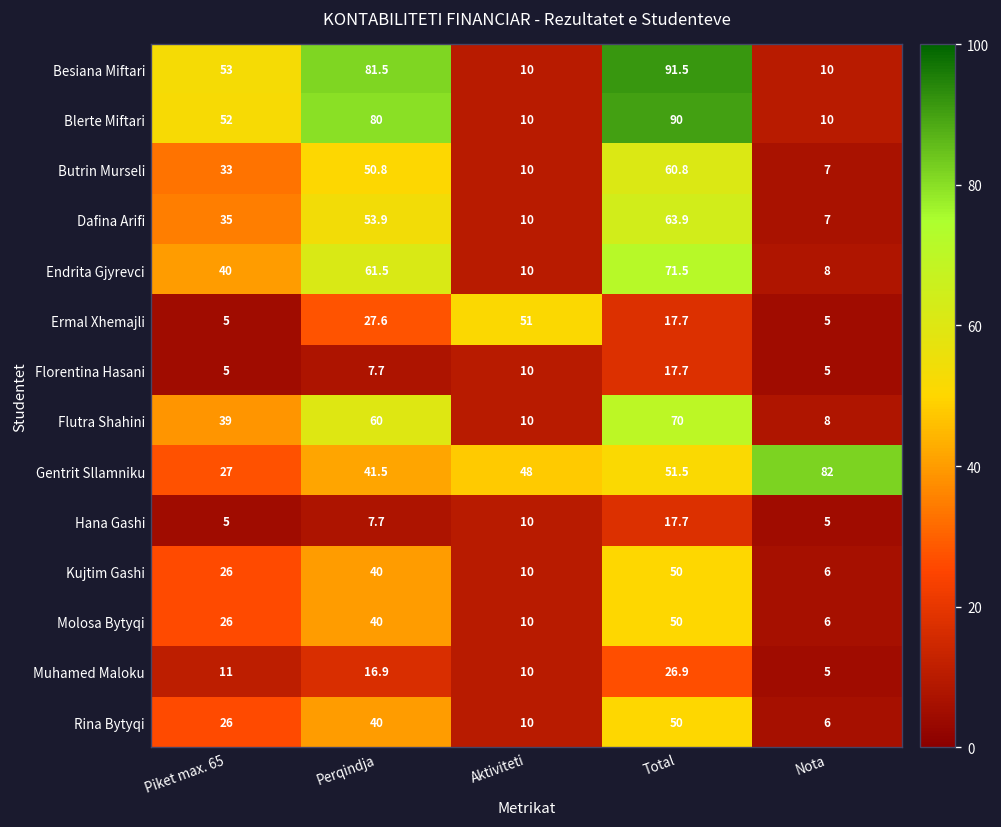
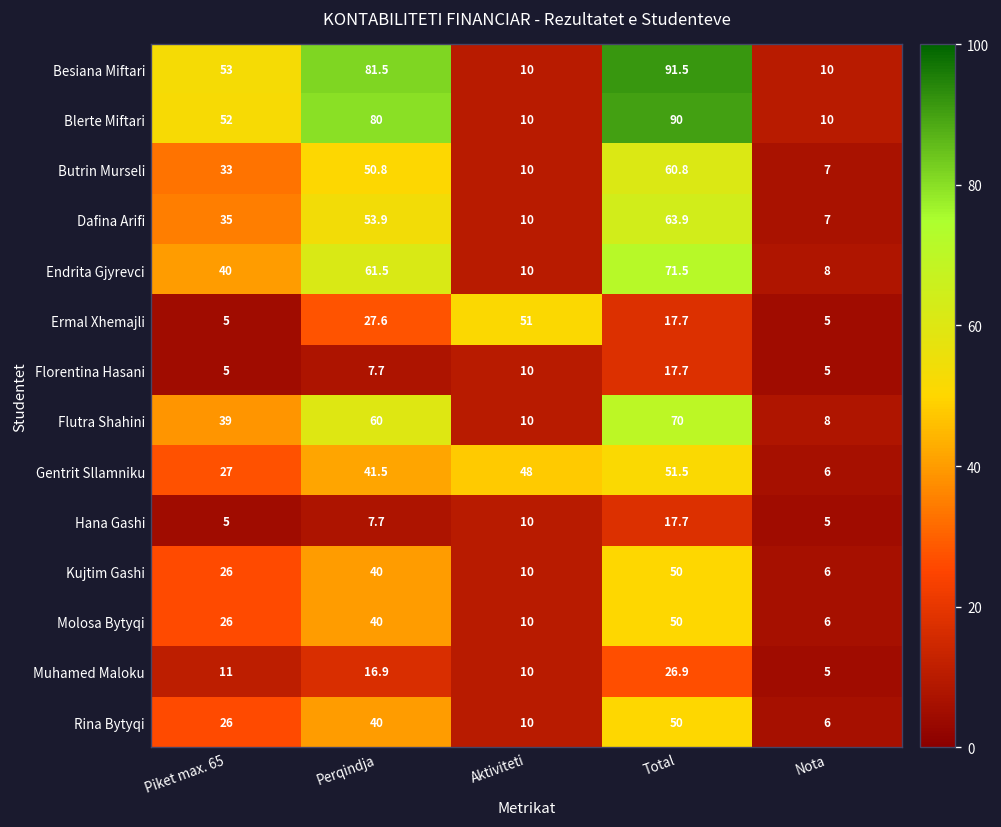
  {
    "Besiana Miftari": {
      "Piket max. 65": 53,
      "Perqindja": 81.5,
      "Aktiviteti": 10,
      "Total": 91.5,
      "Nota": 10
    },
    "Blerte Miftari": {
      "Piket max. 65": 52,
      "Perqindja": 80,
      "Aktiviteti": 10,
      "Total": 90,
      "Nota": 10
    },
    "Butrin Murseli": {
      "Piket max. 65": 33,
      "Perqindja": 50.8,
      "Aktiviteti": 10,
      "Total": 60.8,
      "Nota": 7
    },
    "Dafina Arifi": {
      "Piket max. 65": 35,
      "Perqindja": 53.9,
      "Aktiviteti": 10,
      "Total": 63.9,
      "Nota": 7
    },
    "Endrita Gjyrevci": {
      "Piket max. 65": 40,
      "Perqindja": 61.5,
      "Aktiviteti": 10,
      "Total": 71.5,
      "Nota": 8
    },
    "Ermal Xhemajli": {
      "Piket max. 65": 5,
      "Perqindja": 27.6,
      "Aktiviteti": 51,
      "Total": 17.7,
      "Nota": 5
    },
    "Florentina Hasani": {
      "Piket max. 65": 5,
      "Perqindja": 7.7,
      "Aktiviteti": 10,
      "Total": 17.7,
      "Nota": 5
    },
    "Flutra Shahini": {
      "Piket max. 65": 39,
      "Perqindja": 60,
      "Aktiviteti": 10,
      "Total": 70,
      "Nota": 8
    },
    "Gentrit Sllamniku": {
      "Piket max. 65": 27,
      "Perqindja": 41.5,
      "Aktiviteti": 48,
      "Total": 51.5,
-     "Nota": 82
+     "Nota": 6
    },
    "Hana Gashi": {
      "Piket max. 65": 5,
      "Perqindja": 7.7,
      "Aktiviteti": 10,
      "Total": 17.7,
      "Nota": 5
    },
    "Kujtim Gashi": {
      "Piket max. 65": 26,
      "Perqindja": 40,
      "Aktiviteti": 10,
      "Total": 50,
      "Nota": 6
    },
    "Molosa Bytyqi": {
      "Piket max. 65": 26,
      "Perqindja": 40,
      "Aktiviteti": 10,
      "Total": 50,
      "Nota": 6
    },
    "Muhamed Maloku": {
      "Piket max. 65": 11,
      "Perqindja": 16.9,
      "Aktiviteti": 10,
      "Total": 26.9,
      "Nota": 5
    },
    "Rina Bytyqi": {
      "Piket max. 65": 26,
      "Perqindja": 40,
      "Aktiviteti": 10,
      "Total": 50,
      "Nota": 6
    }
  }
